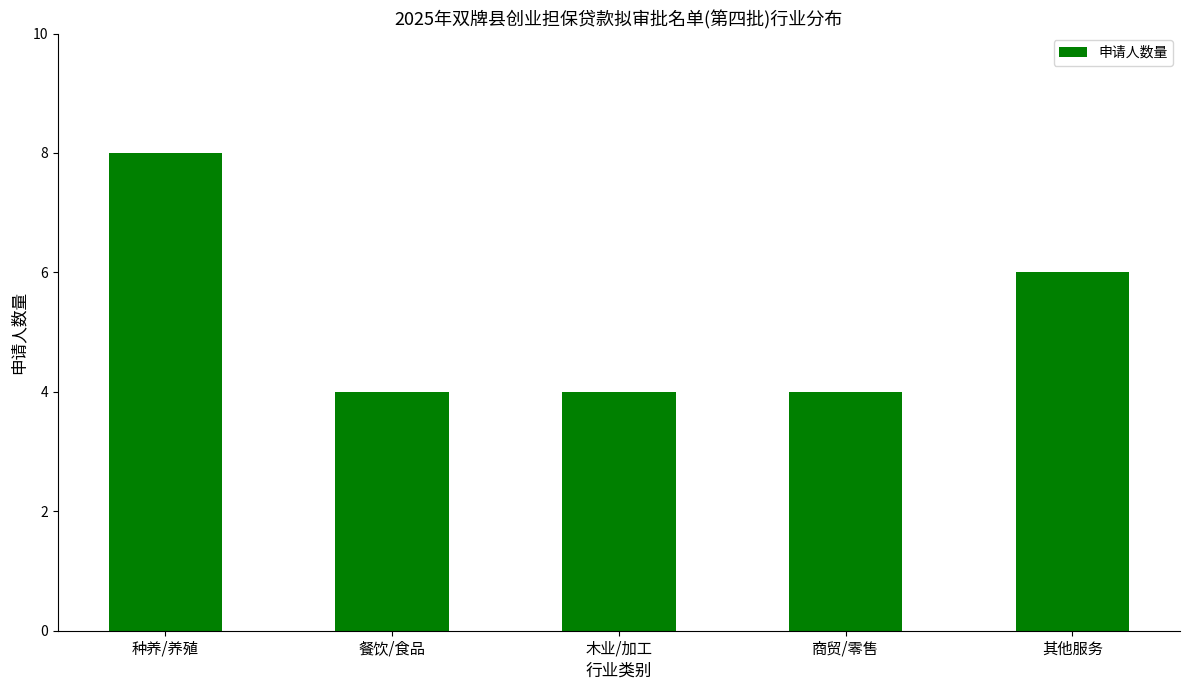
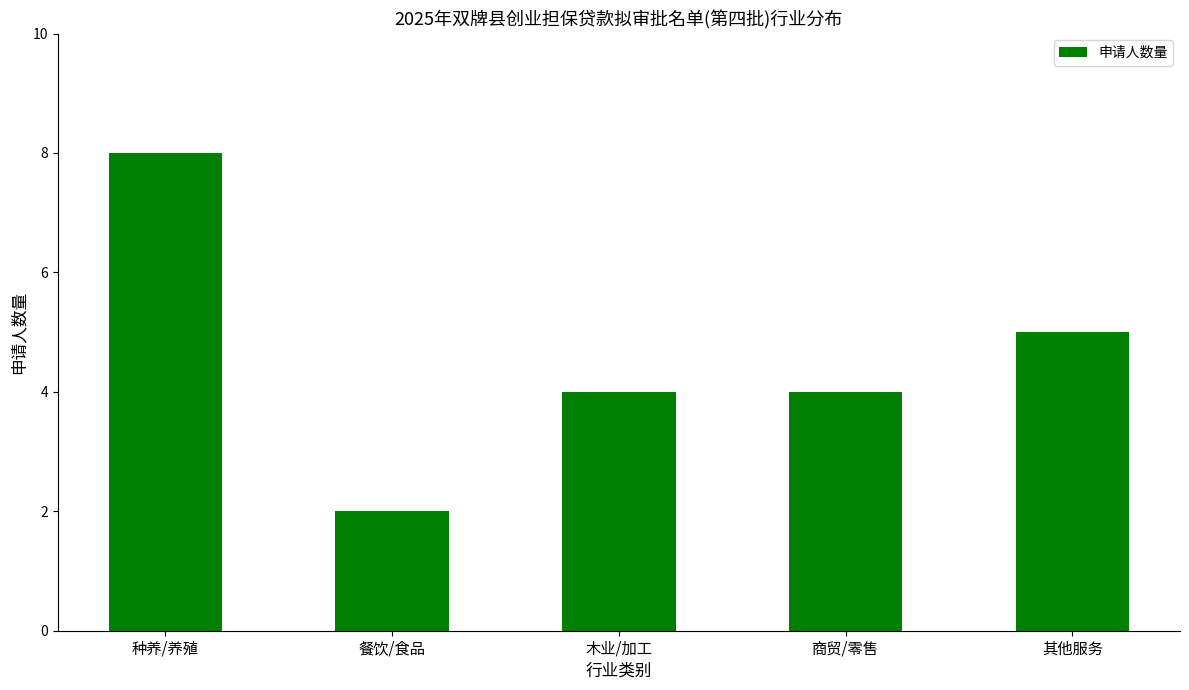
  {
    "种养/养殖": 8,
-   "餐饮/食品": 4,
+   "餐饮/食品": 2,
    "木业/加工": 4,
    "商贸/零售": 4,
-   "其他服务": 6
+   "其他服务": 5
  }
